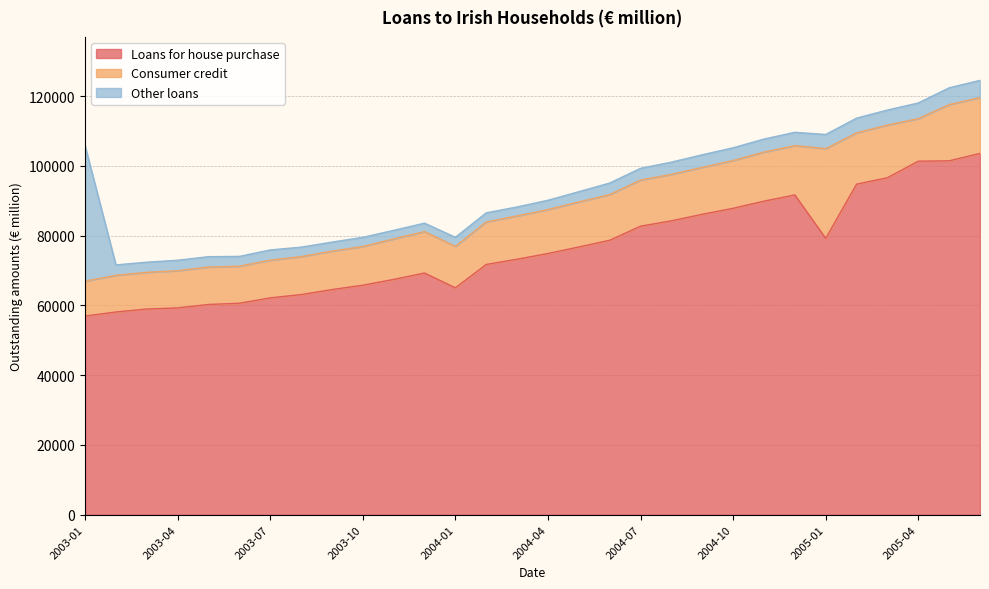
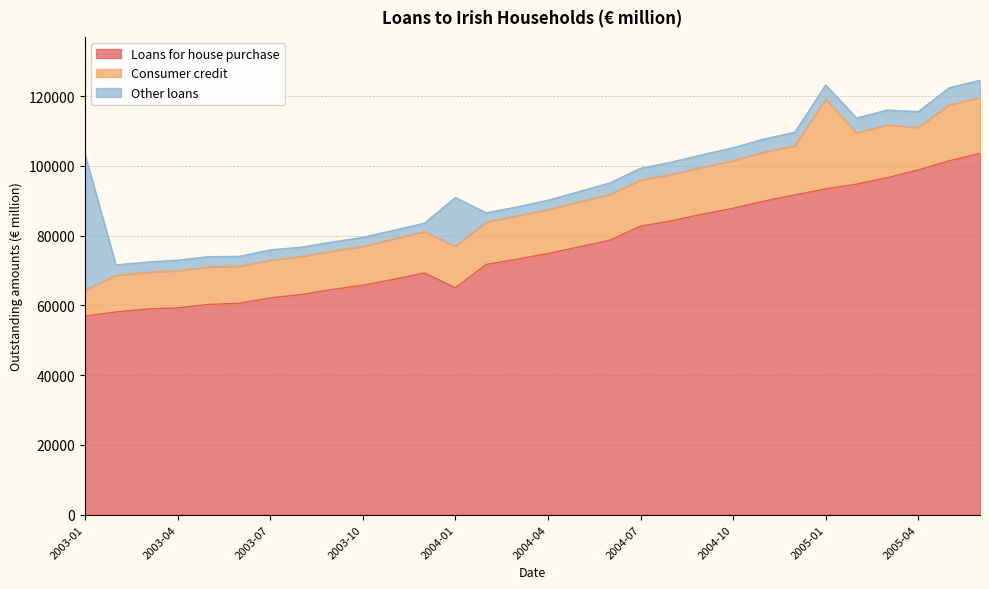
  {
    "Loans for house purchase": {
      "2003-01": 57000,
      "2003-04": 59000,
      "2003-07": 62000,
      "2003-10": 66000,
      "2004-01": 65000,
      "2004-04": 75000,
      "2004-07": 83000,
      "2004-10": 88000,
-     "2005-01": 79000,
-     "2005-04": 101000
+     "2005-01": 93000,
+     "2005-04": 99000
    },
    "Consumer credit": {
-     "2003-01": 10000,
+     "2003-01": 7000,
      "2003-04": 11000,
      "2003-07": 11000,
      "2003-10": 11000,
      "2004-01": 12000,
      "2004-04": 13000,
      "2004-07": 13000,
      "2004-10": 14000,
      "2005-01": 26000,
      "2005-04": 12000
    },
    "Other loans": {
      "2003-01": 39000,
      "2003-04": 3000,
      "2003-07": 3000,
      "2003-10": 3000,
-     "2004-01": 3000,
+     "2004-01": 14000,
      "2004-04": 3000,
      "2004-07": 3000,
      "2004-10": 4000,
      "2005-01": 4000,
      "2005-04": 5000
    }
  }
